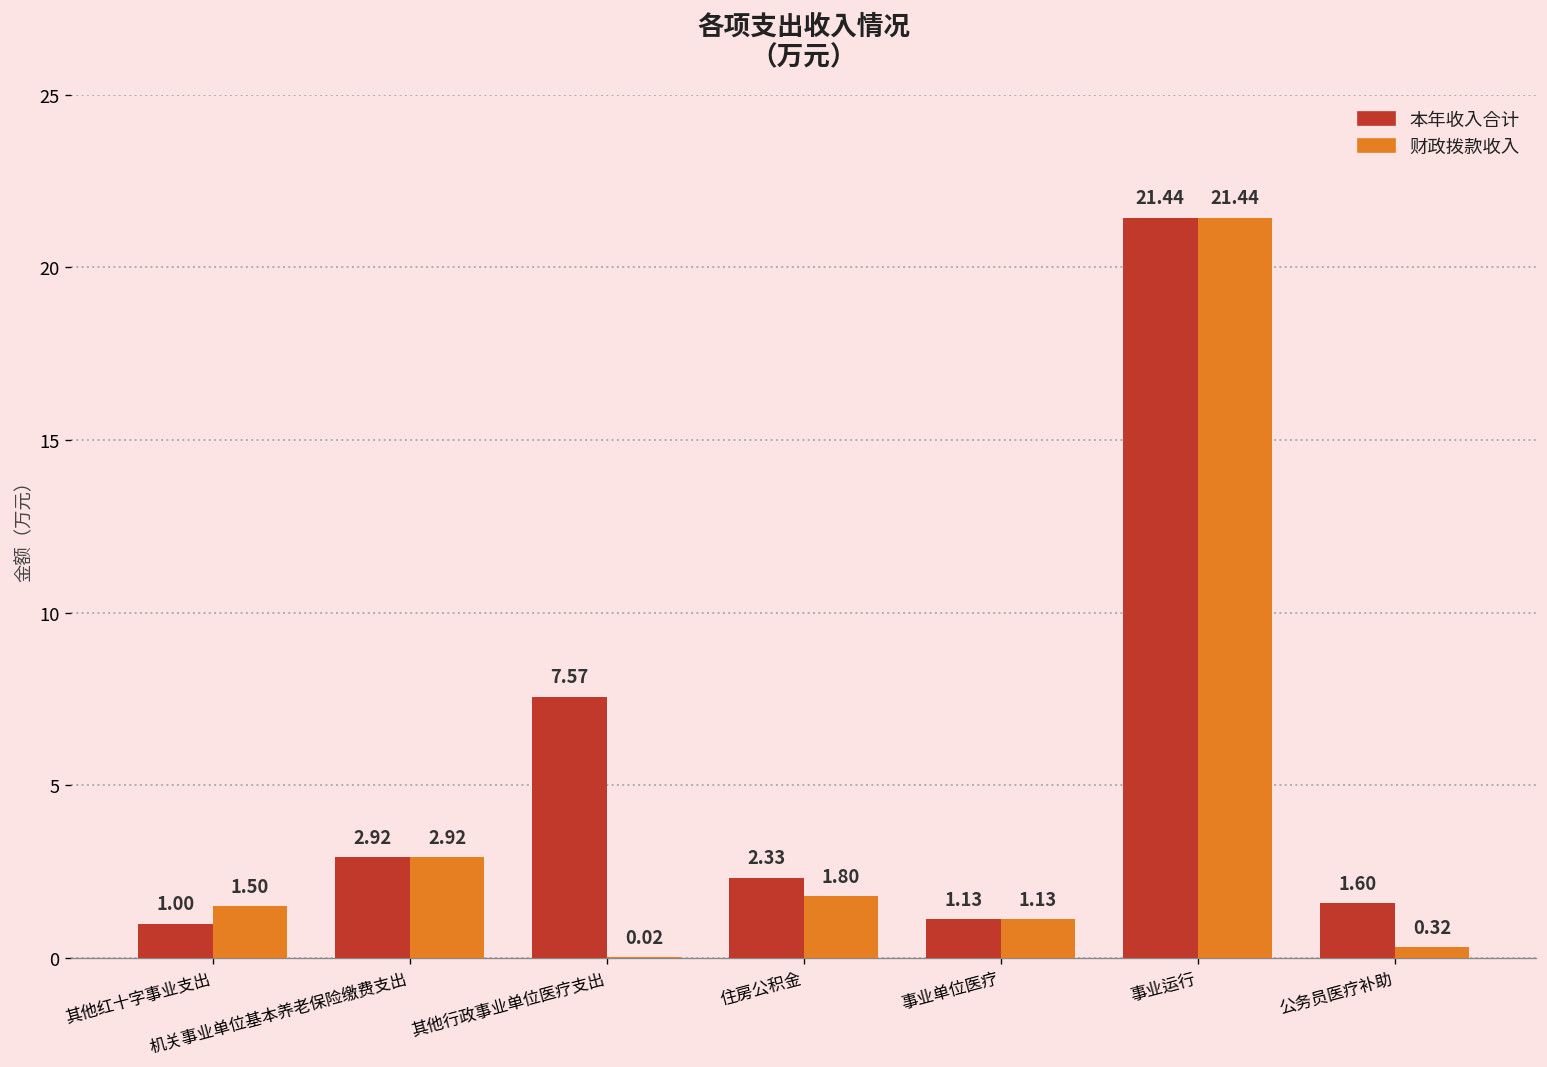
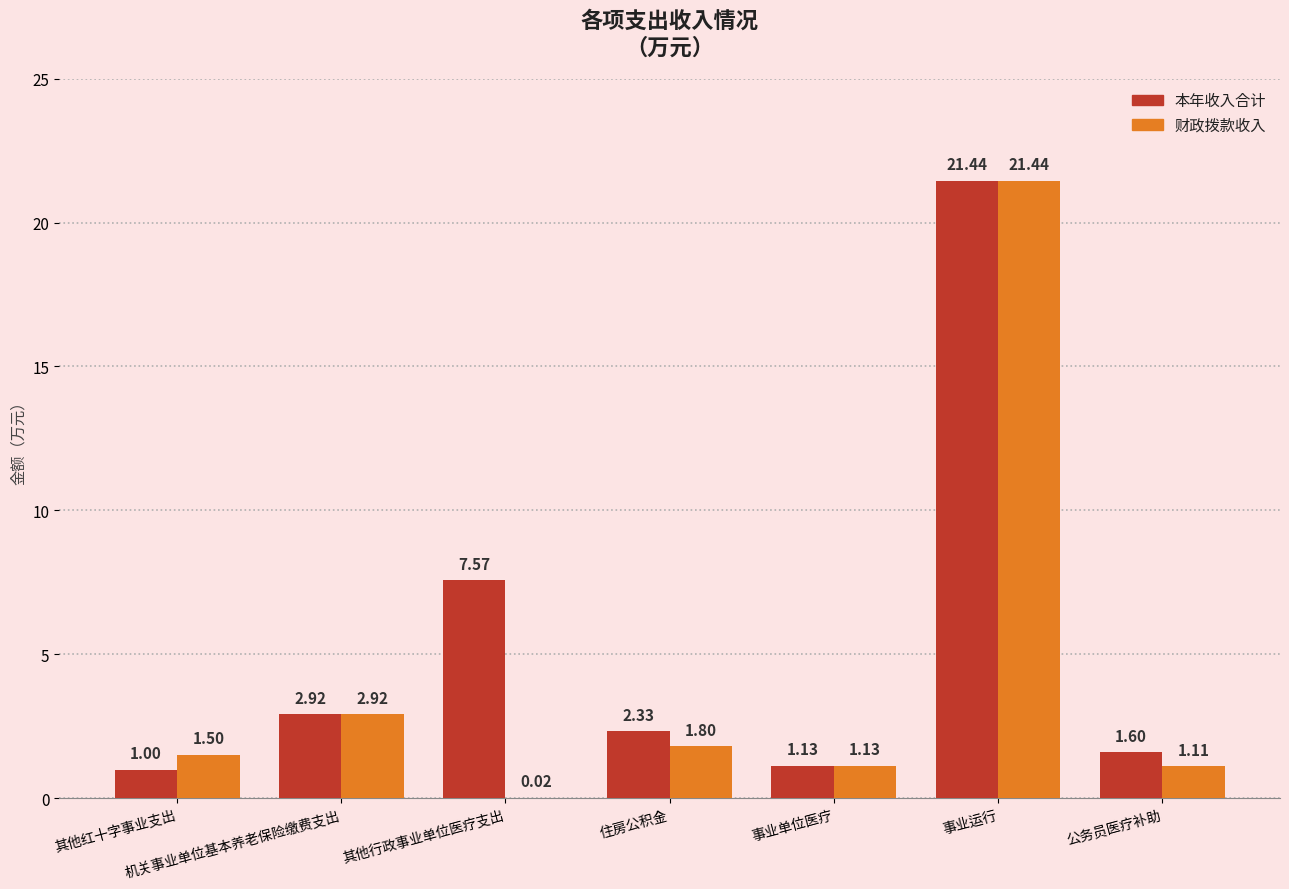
  {
    "本年收入合计": {
      "其他红十字事业支出": 1.00,
      "机关事业单位基本养老保险缴费支出": 2.92,
      "其他行政事业单位医疗支出": 7.57,
      "住房公积金": 2.33,
      "事业单位医疗": 1.13,
      "事业运行": 21.44,
      "公务员医疗补助": 1.60
    },
    "财政拨款收入": {
      "其他红十字事业支出": 1.50,
      "机关事业单位基本养老保险缴费支出": 2.92,
      "其他行政事业单位医疗支出": 0.02,
      "住房公积金": 1.80,
      "事业单位医疗": 1.13,
      "事业运行": 21.44,
-     "公务员医疗补助": 0.32
+     "公务员医疗补助": 1.11
    }
  }
